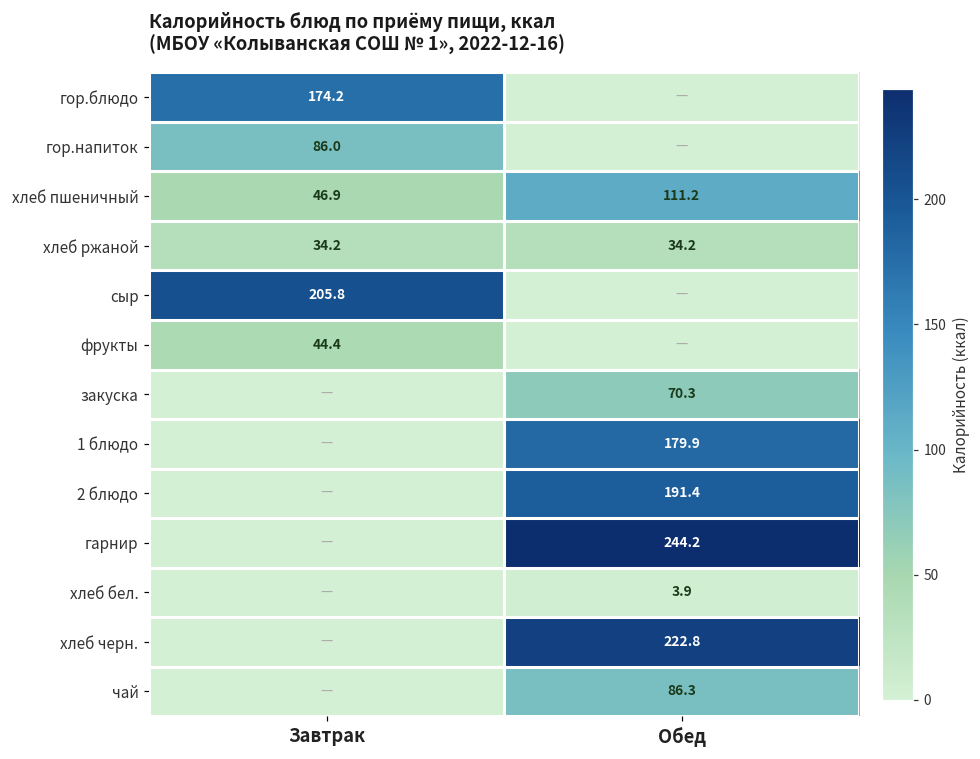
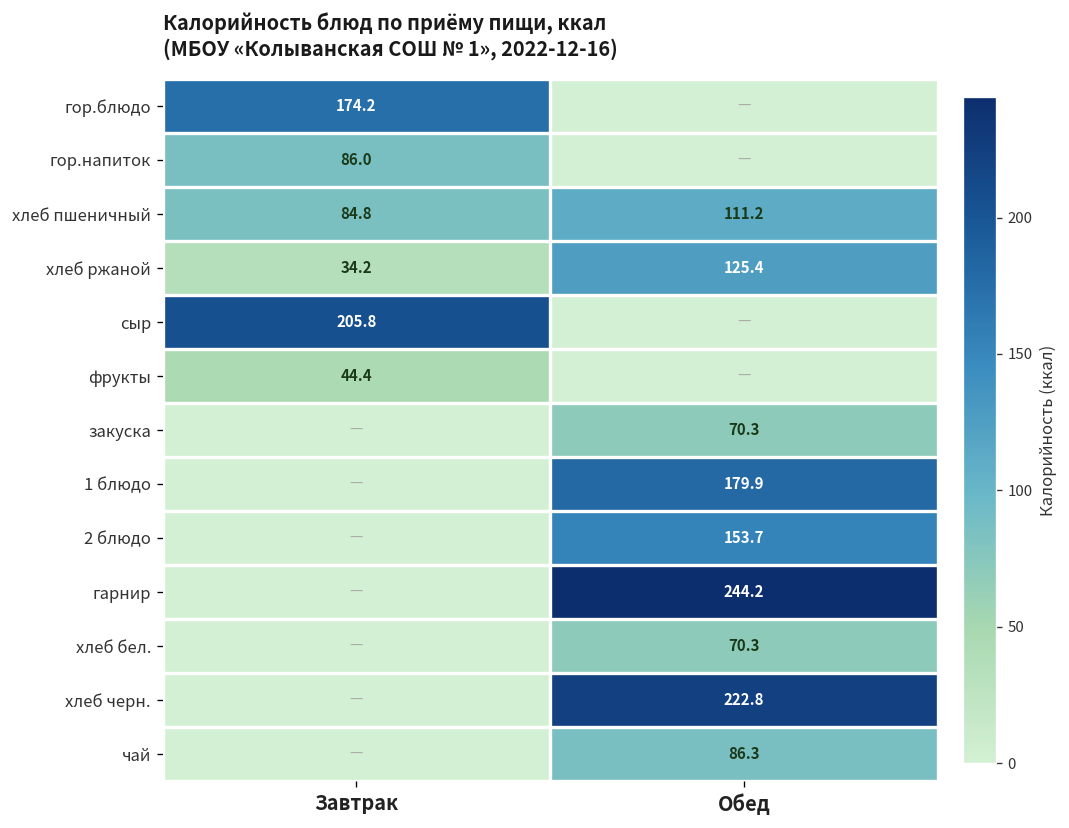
  {
    "гор.блюдо": {
      "Завтрак": 174.2
    },
    "гор.напиток": {
      "Завтрак": 86.0
    },
    "хлеб пшеничный": {
-     "Завтрак": 46.9,
+     "Завтрак": 84.8,
      "Обед": 111.2
    },
    "хлеб ржаной": {
      "Завтрак": 34.2,
-     "Обед": 34.2
+     "Обед": 125.4
    },
    "сыр": {
      "Завтрак": 205.8
    },
    "фрукты": {
      "Завтрак": 44.4
    },
    "закуска": {
      "Обед": 70.3
    },
    "1 блюдо": {
      "Обед": 179.9
    },
    "2 блюдо": {
-     "Обед": 191.4
+     "Обед": 153.7
    },
    "гарнир": {
      "Обед": 244.2
    },
    "хлеб бел.": {
-     "Обед": 3.9
+     "Обед": 70.3
    },
    "хлеб черн.": {
      "Обед": 222.8
    },
    "чай": {
      "Обед": 86.3
    }
  }
